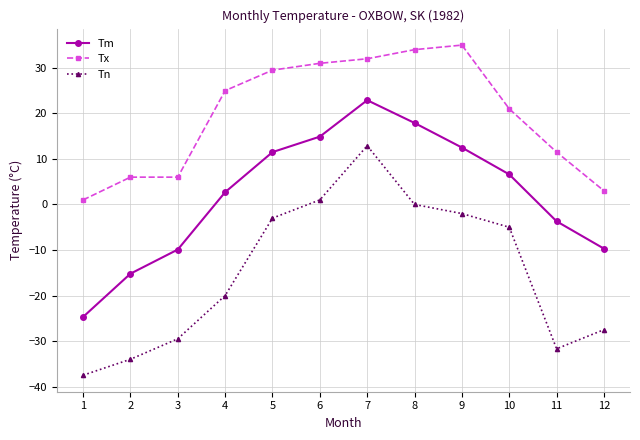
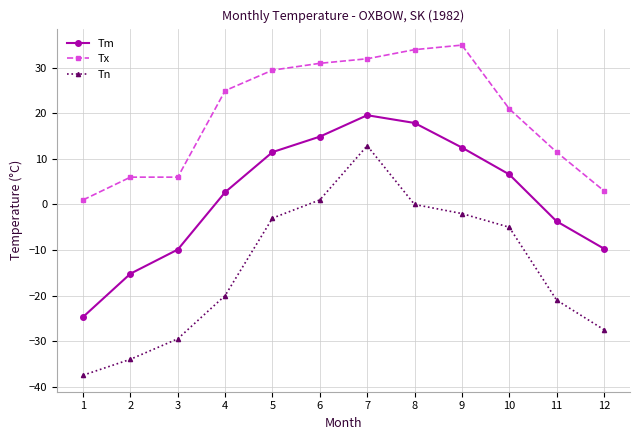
  {
    "Tm": {
      "1": -25,
      "2": -15,
      "3": -10,
      "4": 3,
      "5": 12,
      "6": 15,
-     "7": 23,
+     "7": 20,
      "8": 18,
      "9": 13,
      "10": 7,
      "11": -4,
      "12": -10
    },
    "Tx": {
      "1": 1,
      "2": 6,
      "3": 6,
      "4": 25,
      "5": 30,
      "6": 31,
      "7": 32,
      "8": 34,
      "9": 35,
      "10": 21,
      "11": 12,
      "12": 3
    },
    "Tn": {
      "1": -38,
      "2": -34,
      "3": -30,
      "4": -20,
      "5": -3,
      "6": 1,
      "7": 13,
      "8": 0,
      "9": -2,
      "10": -5,
-     "11": -32,
+     "11": -21,
      "12": -28
    }
  }
